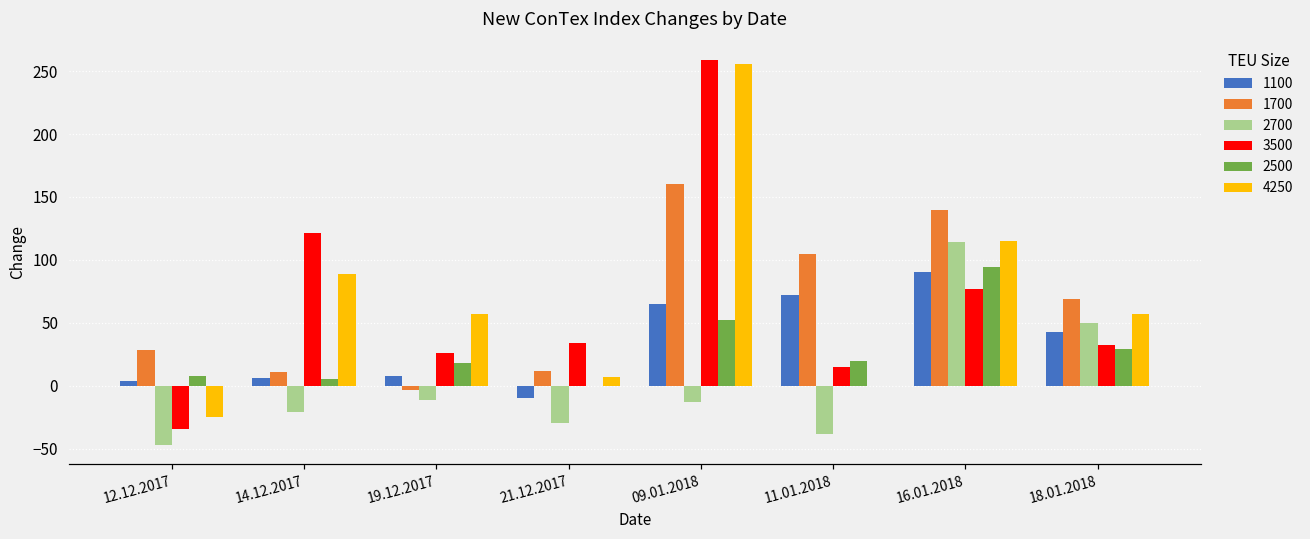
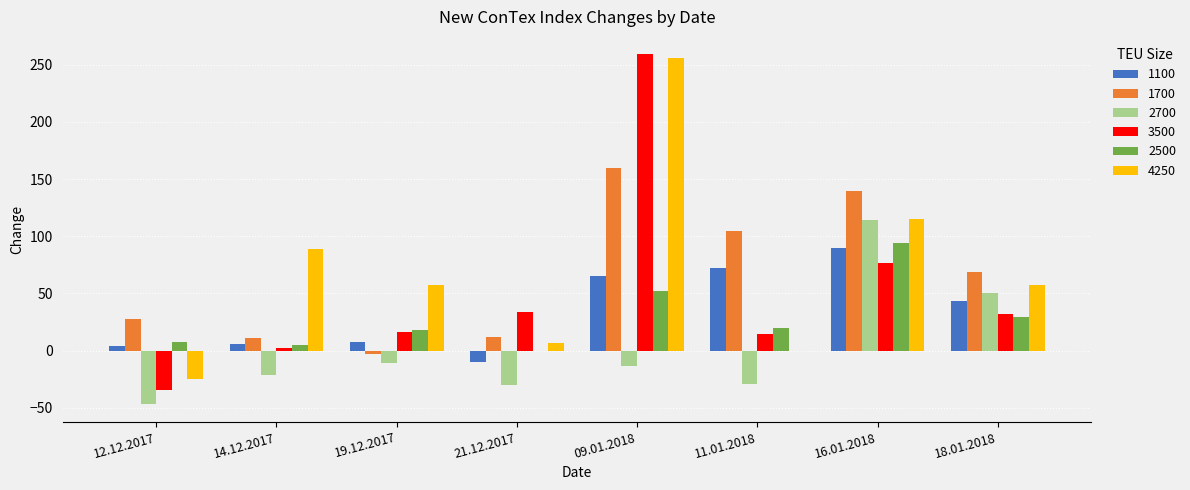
  {
    "1100": {
      "12.12.2017": 4,
      "14.12.2017": 6,
      "19.12.2017": 8,
      "21.12.2017": -10,
      "09.01.2018": 65,
      "11.01.2018": 72,
      "16.01.2018": 90,
      "18.01.2018": 43
    },
    "1700": {
      "12.12.2017": 28,
      "14.12.2017": 11,
      "19.12.2017": -3,
      "21.12.2017": 12,
      "09.01.2018": 160,
      "11.01.2018": 105,
      "16.01.2018": 140,
      "18.01.2018": 69
    },
    "2700": {
      "12.12.2017": -47,
      "14.12.2017": -21,
      "19.12.2017": -11,
      "21.12.2017": -30,
      "09.01.2018": -13,
-     "11.01.2018": -38,
+     "11.01.2018": -29,
      "16.01.2018": 114,
      "18.01.2018": 50
    },
    "3500": {
      "12.12.2017": -34,
-     "14.12.2017": 121,
-     "19.12.2017": 26,
+     "14.12.2017": 2,
+     "19.12.2017": 16,
      "21.12.2017": 34,
      "09.01.2018": 259,
      "11.01.2018": 15,
      "16.01.2018": 77,
      "18.01.2018": 32
    },
    "2500": {
      "12.12.2017": 8,
      "14.12.2017": 5,
      "19.12.2017": 18,
      "21.12.2017": 0,
      "09.01.2018": 52,
      "11.01.2018": 20,
      "16.01.2018": 94,
      "18.01.2018": 29
    },
    "4250": {
      "12.12.2017": -25,
      "14.12.2017": 89,
      "19.12.2017": 57,
      "21.12.2017": 7,
      "09.01.2018": 256,
      "11.01.2018": 0,
      "16.01.2018": 115,
      "18.01.2018": 57
    }
  }
